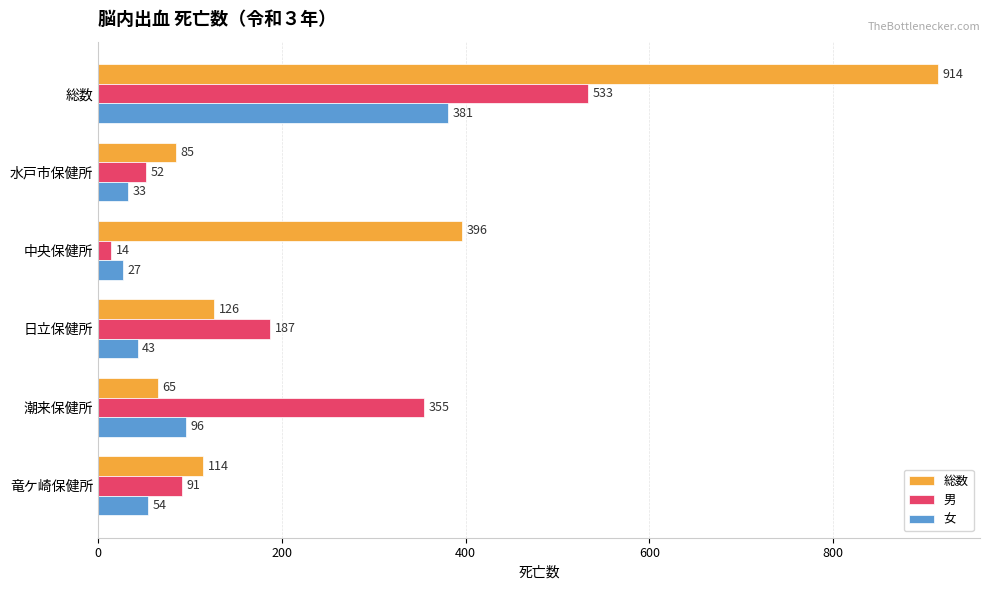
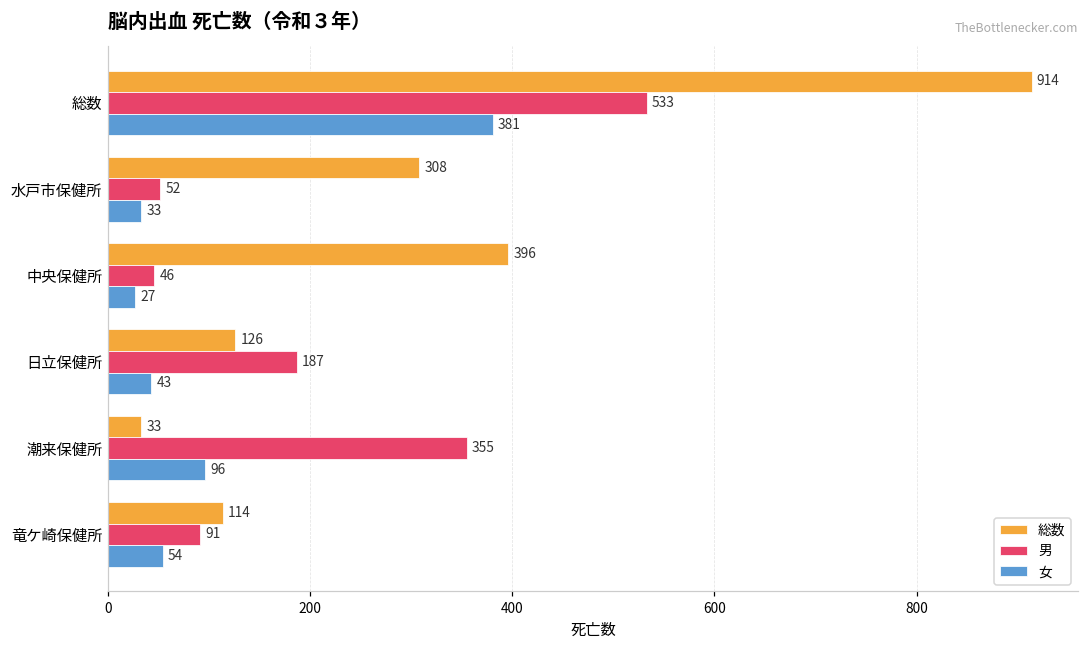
  {
    "総数": {
      "総数": 914,
-     "水戸市保健所": 85,
+     "水戸市保健所": 308,
      "中央保健所": 396,
      "日立保健所": 126,
-     "潮来保健所": 65,
+     "潮来保健所": 33,
      "竜ケ崎保健所": 114
    },
    "男": {
      "総数": 533,
      "水戸市保健所": 52,
-     "中央保健所": 14,
+     "中央保健所": 46,
      "日立保健所": 187,
      "潮来保健所": 355,
      "竜ケ崎保健所": 91
    },
    "女": {
      "総数": 381,
      "水戸市保健所": 33,
      "中央保健所": 27,
      "日立保健所": 43,
      "潮来保健所": 96,
      "竜ケ崎保健所": 54
    }
  }
